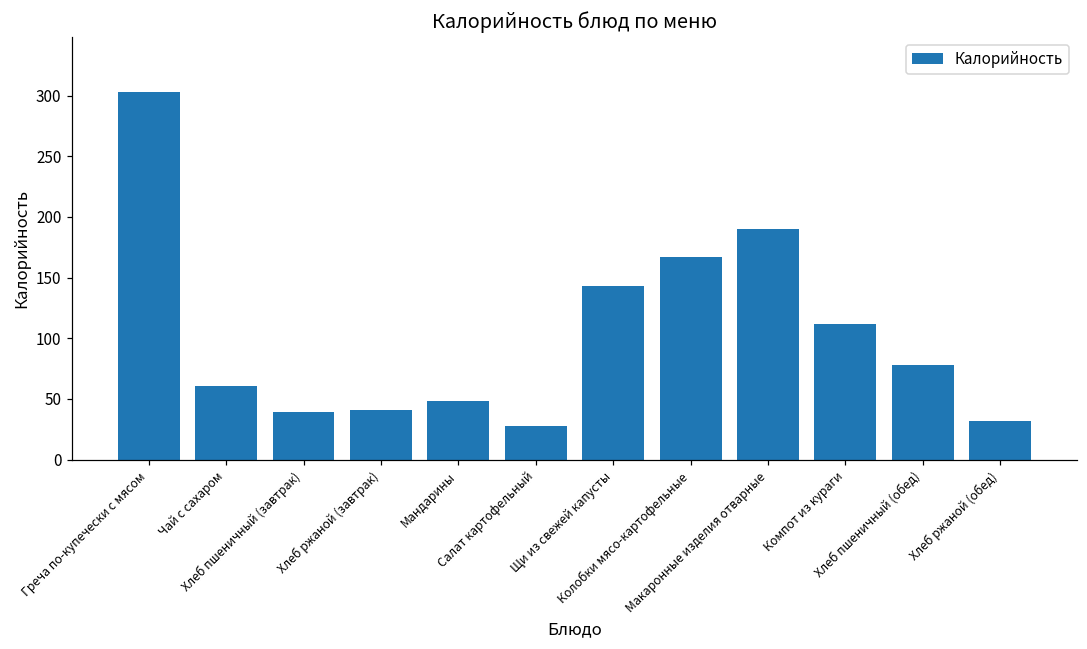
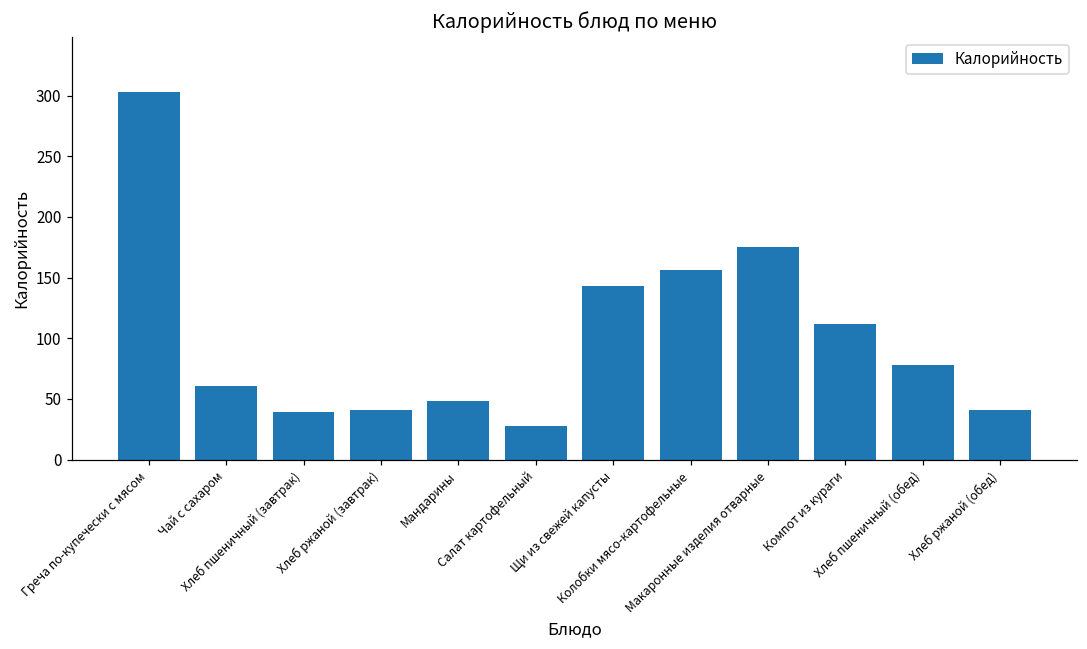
  {
    "Греча по-купечески с мясом": 303,
    "Чай с сахаром": 61,
    "Хлеб пшеничный (завтрак)": 39,
    "Хлеб ржаной (завтрак)": 41,
    "Мандарины": 48,
    "Салат картофельный": 28,
    "Щи из свежей капусты": 143,
-   "Колобки мясо-картофельные": 167,
-   "Макаронные изделия отварные": 190,
+   "Колобки мясо-картофельные": 156,
+   "Макаронные изделия отварные": 175,
    "Компот из кураги": 112,
    "Хлеб пшеничный (обед)": 78,
-   "Хлеб ржаной (обед)": 32
+   "Хлеб ржаной (обед)": 41
  }
